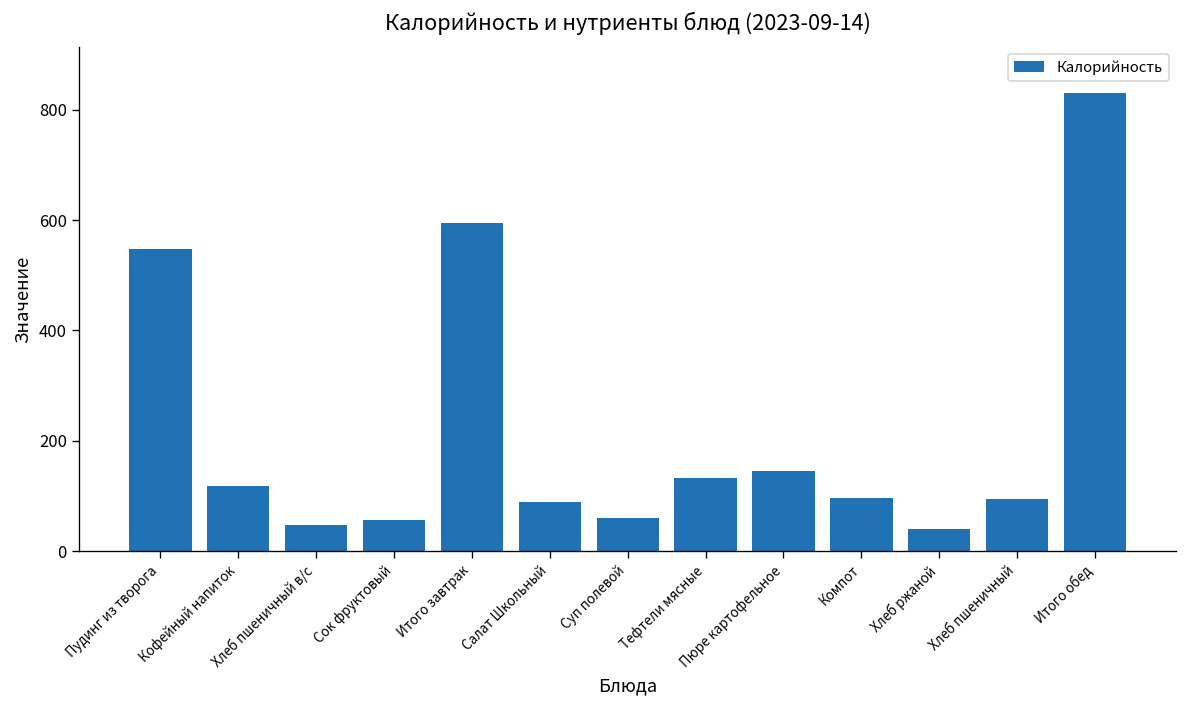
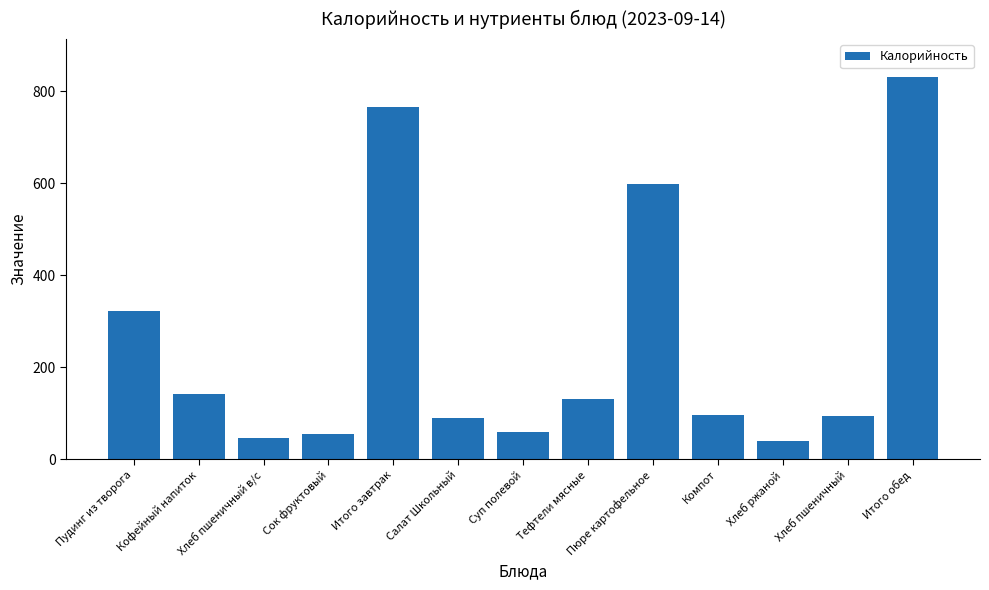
  {
-   "Пудинг из творога": 550,
-   "Кофейный напиток": 120,
+   "Пудинг из творога": 320,
+   "Кофейный напиток": 140,
    "Хлеб пшеничный в/с": 50,
    "Сок фруктовый": 60,
-   "Итого завтрак": 600,
+   "Итого завтрак": 770,
    "Салат Школьный": 90,
    "Суп полевой": 60,
    "Тефтели мясные": 130,
-   "Пюре картофельное": 150,
+   "Пюре картофельное": 600,
    "Компот": 100,
    "Хлеб ржаной": 40,
    "Хлеб пшеничный": 90,
    "Итого обед": 830
  }
